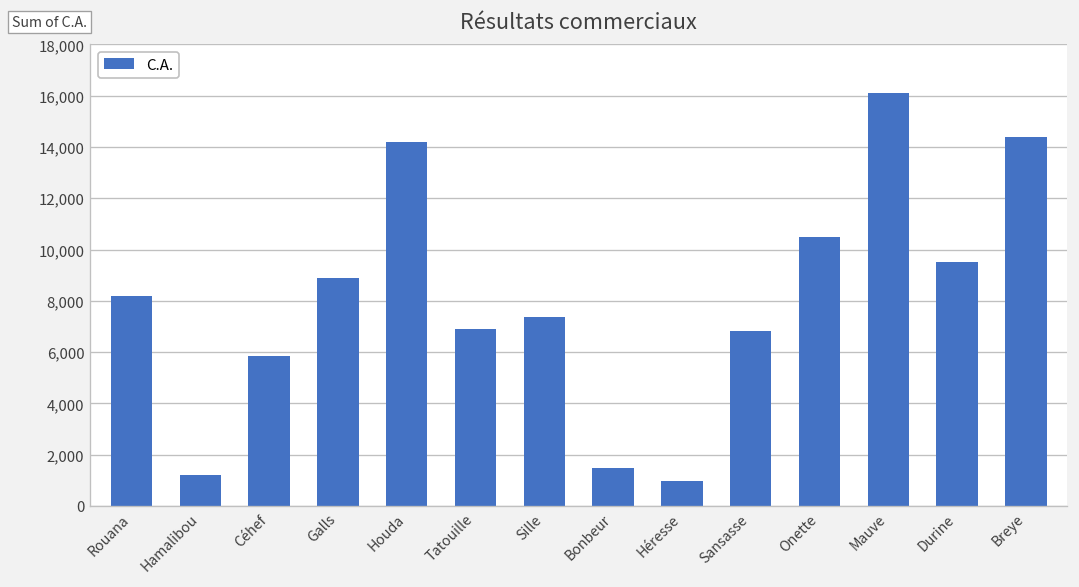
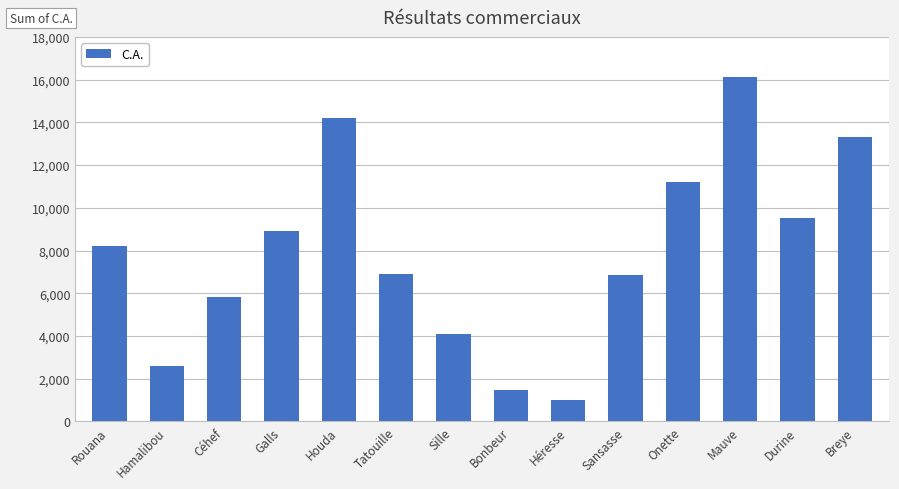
  {
    "Rouana": "8,200",
-   "Hamalibou": "1,200",
+   "Hamalibou": "2,600",
    "Céhef": "5,800",
    "Galls": "8,900",
    "Houda": "14,200",
    "Tatouille": "6,900",
-   "Sille": "7,400",
+   "Sille": "4,100",
    "Bonbeur": "1,500",
    "Héresse": "1,000",
    "Sansasse": "6,800",
-   "Onette": "10,500",
+   "Onette": "11,200",
    "Mauve": "16,100",
    "Durine": "9,500",
-   "Breye": "14,400"
+   "Breye": "13,300"
  }
